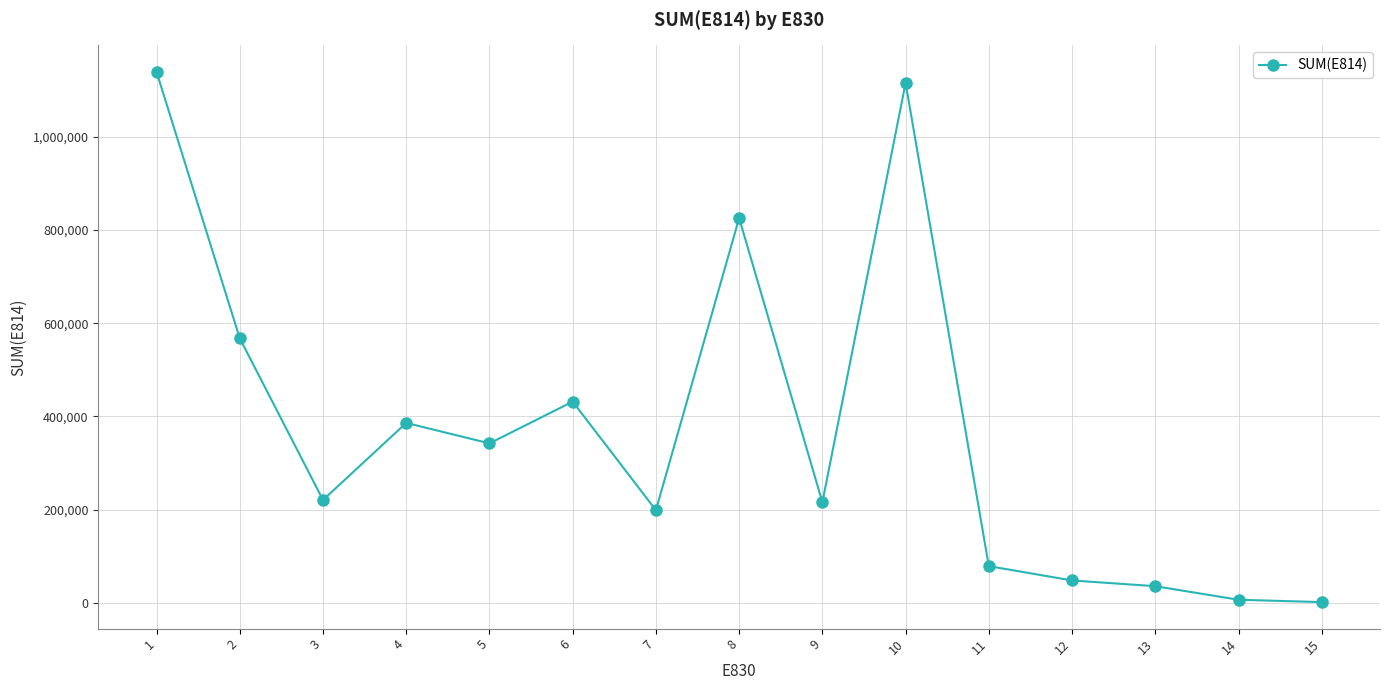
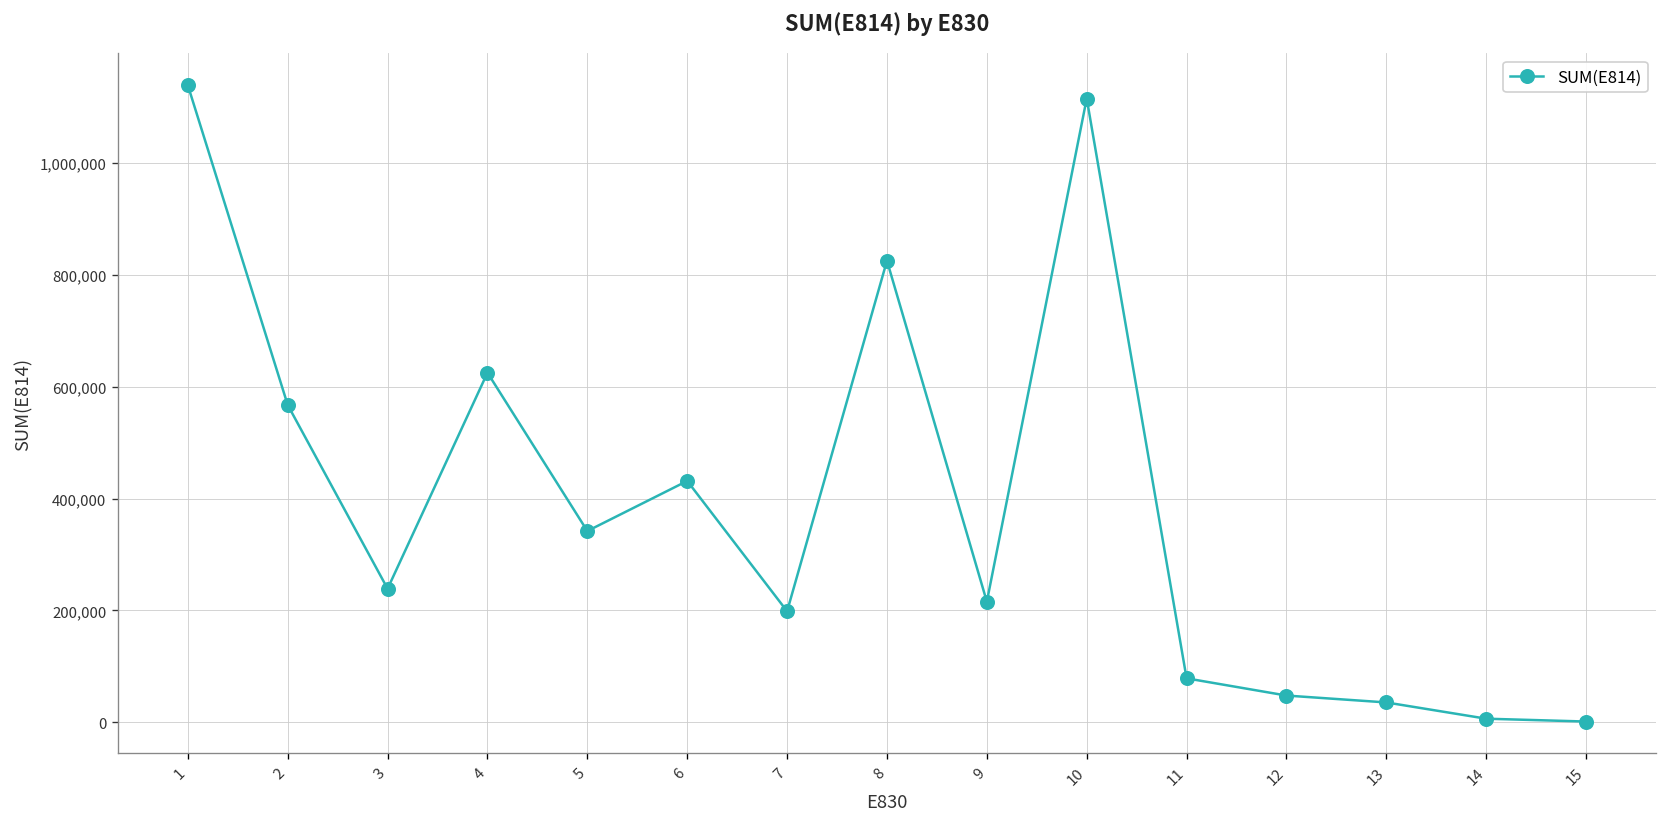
  {
    "1": "1,140,000",
    "2": "570,000",
-   "3": "220,000",
-   "4": "390,000",
+   "3": "240,000",
+   "4": "630,000",
    "5": "340,000",
    "6": "430,000",
    "7": "200,000",
    "8": "830,000",
    "9": "220,000",
    "10": "1,120,000",
    "11": "80,000",
    "12": "50,000",
    "13": "40,000",
    "14": "10,000",
    "15": "0"
  }
